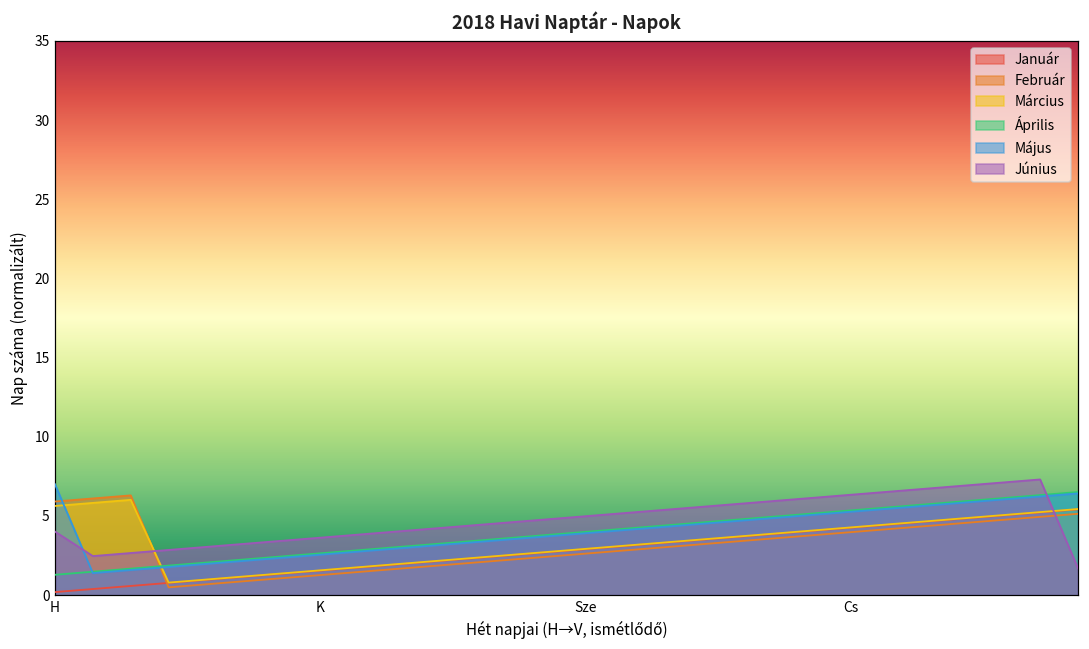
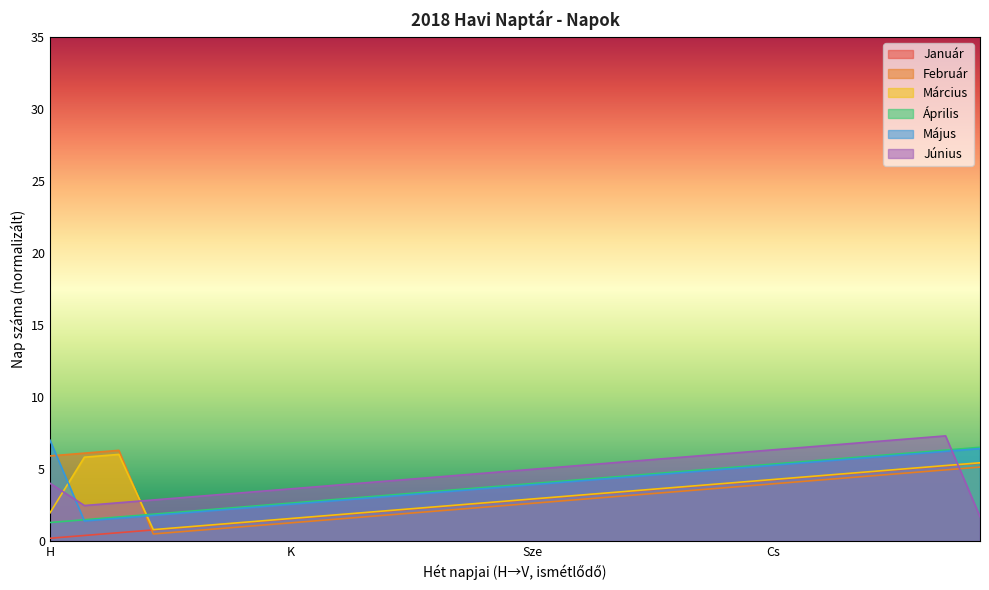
  {
    "Március": {
-     "H": 5.6
+     "H": 2.0
    },
    "Április": {
      "H": 1.3
    },
    "Május": {
      "H": 7.0
    },
    "Június": {
      "H": 4.0
    }
  }
